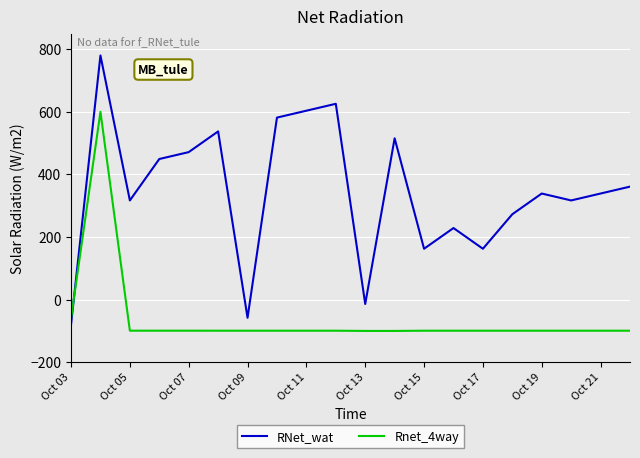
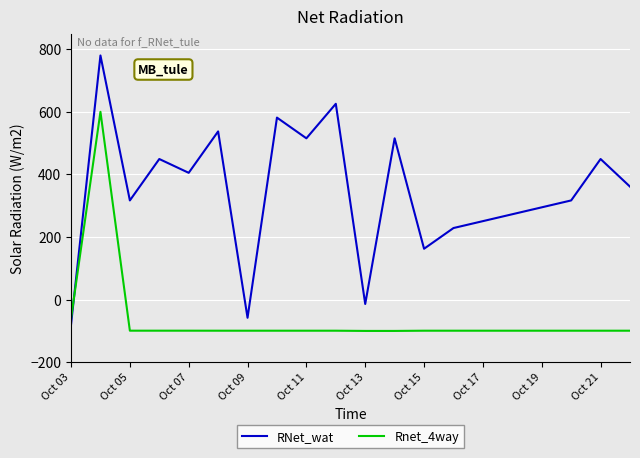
  {
    "RNet_wat": {
      "Oct 03": -80,
      "Oct 05": 320,
-     "Oct 07": 470,
+     "Oct 07": 410,
      "Oct 09": -60,
-     "Oct 11": 600,
+     "Oct 11": 520,
      "Oct 13": -10,
      "Oct 15": 160,
-     "Oct 17": 160,
-     "Oct 19": 340,
-     "Oct 21": 340
+     "Oct 17": 250,
+     "Oct 19": 290,
+     "Oct 21": 450
    },
    "Rnet_4way": {
      "Oct 03": -60,
      "Oct 05": -100,
      "Oct 07": -100,
      "Oct 09": -100,
      "Oct 11": -100,
      "Oct 13": -100,
      "Oct 15": -100,
      "Oct 17": -100,
      "Oct 19": -100,
      "Oct 21": -100
    }
  }
